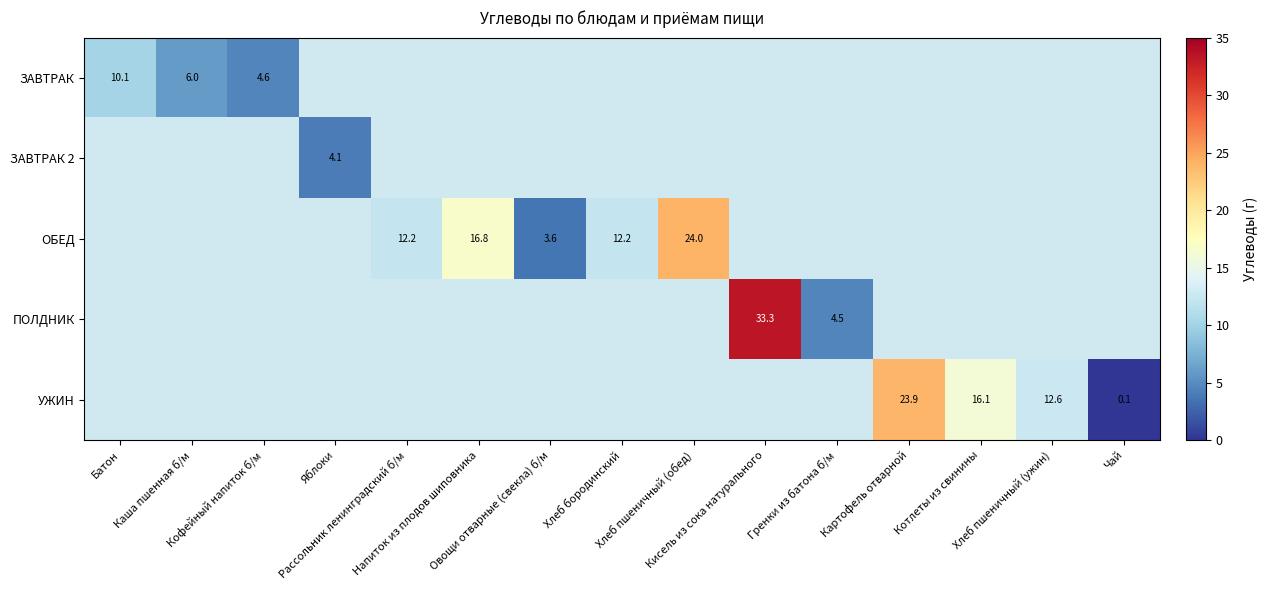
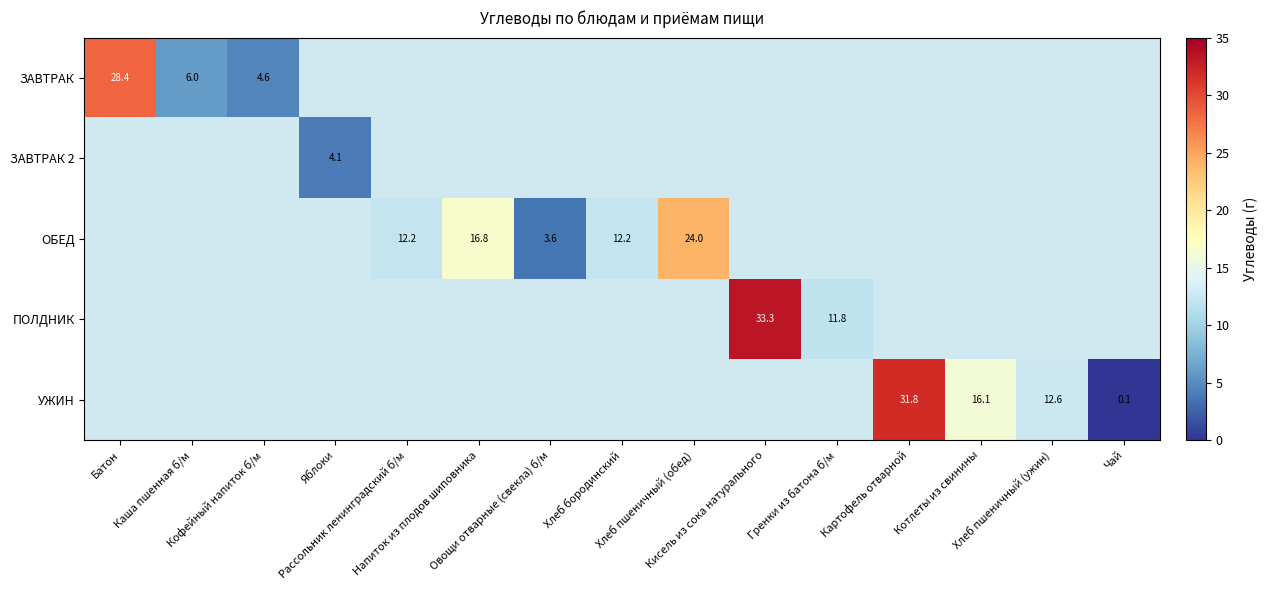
  {
    "ЗАВТРАК": {
-     "Батон": 10.1,
+     "Батон": 28.4,
      "Каша пшенная б/м": 6.0,
      "Кофейный напиток б/м": 4.6
    },
    "ЗАВТРАК 2": {
      "Яблоки": 4.1
    },
    "ОБЕД": {
      "Рассольник ленинградский б/м": 12.2,
      "Напиток из плодов шиповника": 16.8,
      "Овощи отварные (свекла) б/м": 3.6,
      "Хлеб бородинский": 12.2,
      "Хлеб пшеничный (обед)": 24.0
    },
    "ПОЛДНИК": {
      "Кисель из сока натурального": 33.3,
-     "Гренки из батона б/м": 4.5
+     "Гренки из батона б/м": 11.8
    },
    "УЖИН": {
-     "Картофель отварной": 23.9,
+     "Картофель отварной": 31.8,
      "Котлеты из свинины": 16.1,
      "Хлеб пшеничный (ужин)": 12.6,
      "Чай": 0.1
    }
  }
